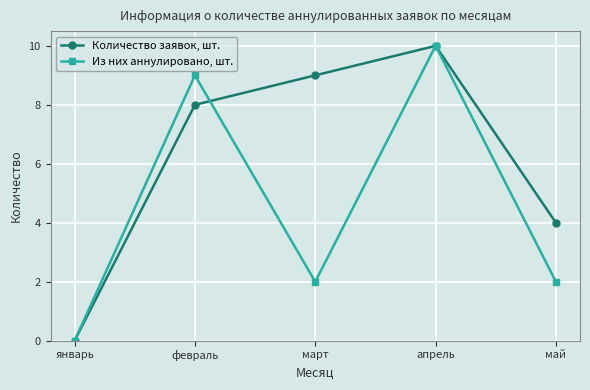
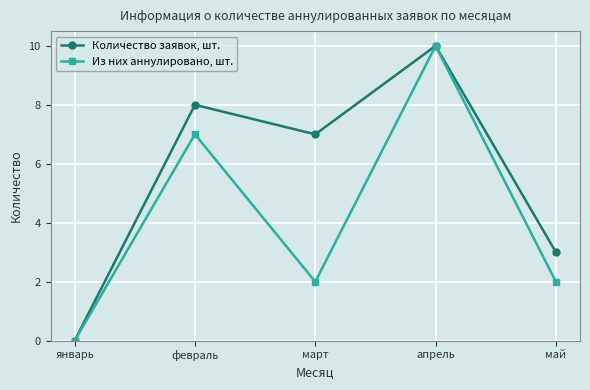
  {
    "Количество заявок, шт.": {
      "февраль": 8,
-     "март": 9,
-     "май": 4
+     "март": 7,
+     "май": 3
    },
    "Из них аннулировано, шт.": {
-     "февраль": 9,
+     "февраль": 7,
      "март": 2,
      "май": 2
    }
  }
